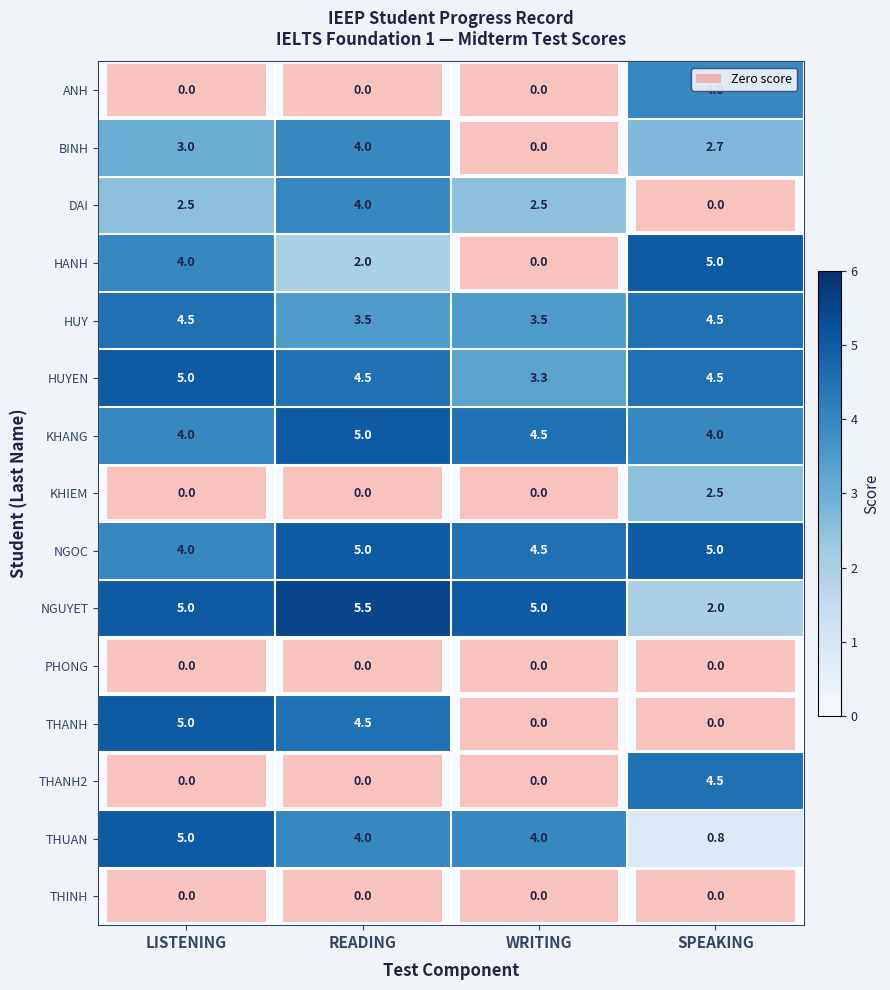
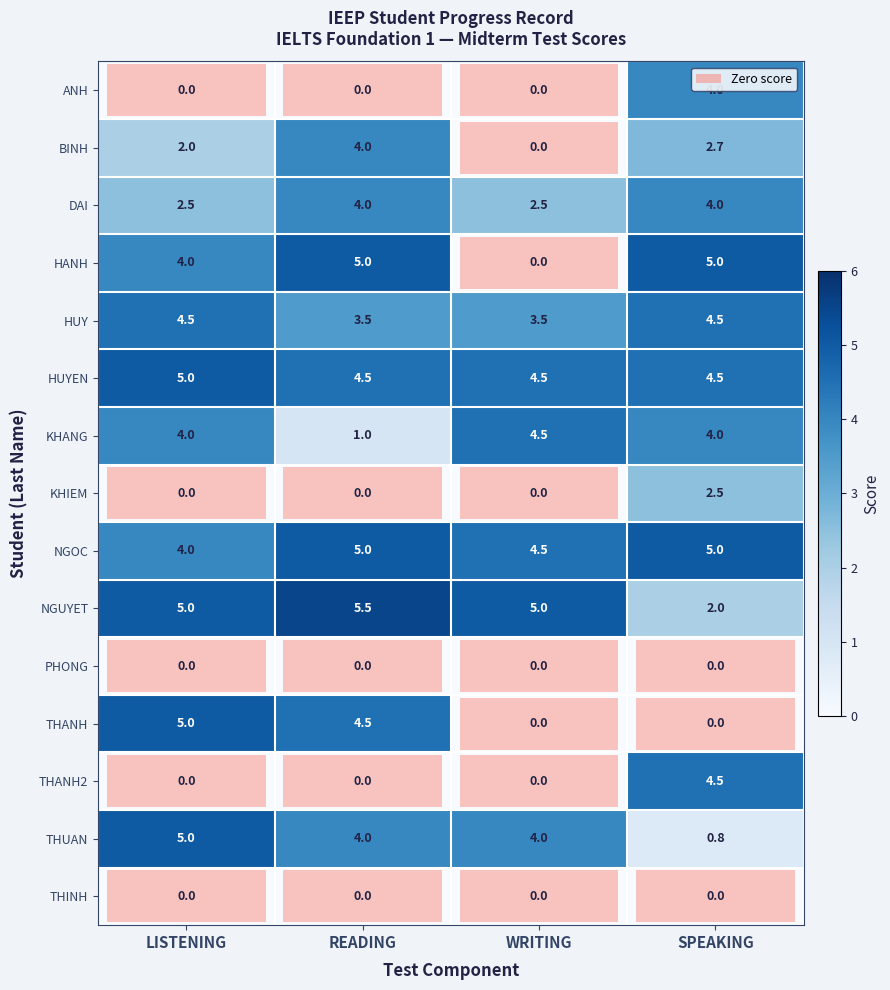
  {
    "ANH": {
      "LISTENING": 0.0,
      "READING": 0.0,
      "WRITING": 0.0
    },
    "BINH": {
-     "LISTENING": 3.0,
+     "LISTENING": 2.0,
      "READING": 4.0,
      "WRITING": 0.0,
      "SPEAKING": 2.7
    },
    "DAI": {
      "LISTENING": 2.5,
      "READING": 4.0,
      "WRITING": 2.5,
-     "SPEAKING": 0.0
+     "SPEAKING": 4.0
    },
    "HANH": {
      "LISTENING": 4.0,
-     "READING": 2.0,
+     "READING": 5.0,
      "WRITING": 0.0,
      "SPEAKING": 5.0
    },
    "HUY": {
      "LISTENING": 4.5,
      "READING": 3.5,
      "WRITING": 3.5,
      "SPEAKING": 4.5
    },
    "HUYEN": {
      "LISTENING": 5.0,
      "READING": 4.5,
-     "WRITING": 3.3,
+     "WRITING": 4.5,
      "SPEAKING": 4.5
    },
    "KHANG": {
      "LISTENING": 4.0,
-     "READING": 5.0,
+     "READING": 1.0,
      "WRITING": 4.5,
      "SPEAKING": 4.0
    },
    "KHIEM": {
      "LISTENING": 0.0,
      "READING": 0.0,
      "WRITING": 0.0,
      "SPEAKING": 2.5
    },
    "NGOC": {
      "LISTENING": 4.0,
      "READING": 5.0,
      "WRITING": 4.5,
      "SPEAKING": 5.0
    },
    "NGUYET": {
      "LISTENING": 5.0,
      "READING": 5.5,
      "WRITING": 5.0,
      "SPEAKING": 2.0
    },
    "PHONG": {
      "LISTENING": 0.0,
      "READING": 0.0,
      "WRITING": 0.0,
      "SPEAKING": 0.0
    },
    "THANH": {
      "LISTENING": 5.0,
      "READING": 4.5,
      "WRITING": 0.0,
      "SPEAKING": 0.0
    },
    "THANH2": {
      "LISTENING": 0.0,
      "READING": 0.0,
      "WRITING": 0.0,
      "SPEAKING": 4.5
    },
    "THUAN": {
      "LISTENING": 5.0,
      "READING": 4.0,
      "WRITING": 4.0,
      "SPEAKING": 0.8
    },
    "THINH": {
      "LISTENING": 0.0,
      "READING": 0.0,
      "WRITING": 0.0,
      "SPEAKING": 0.0
    }
  }
